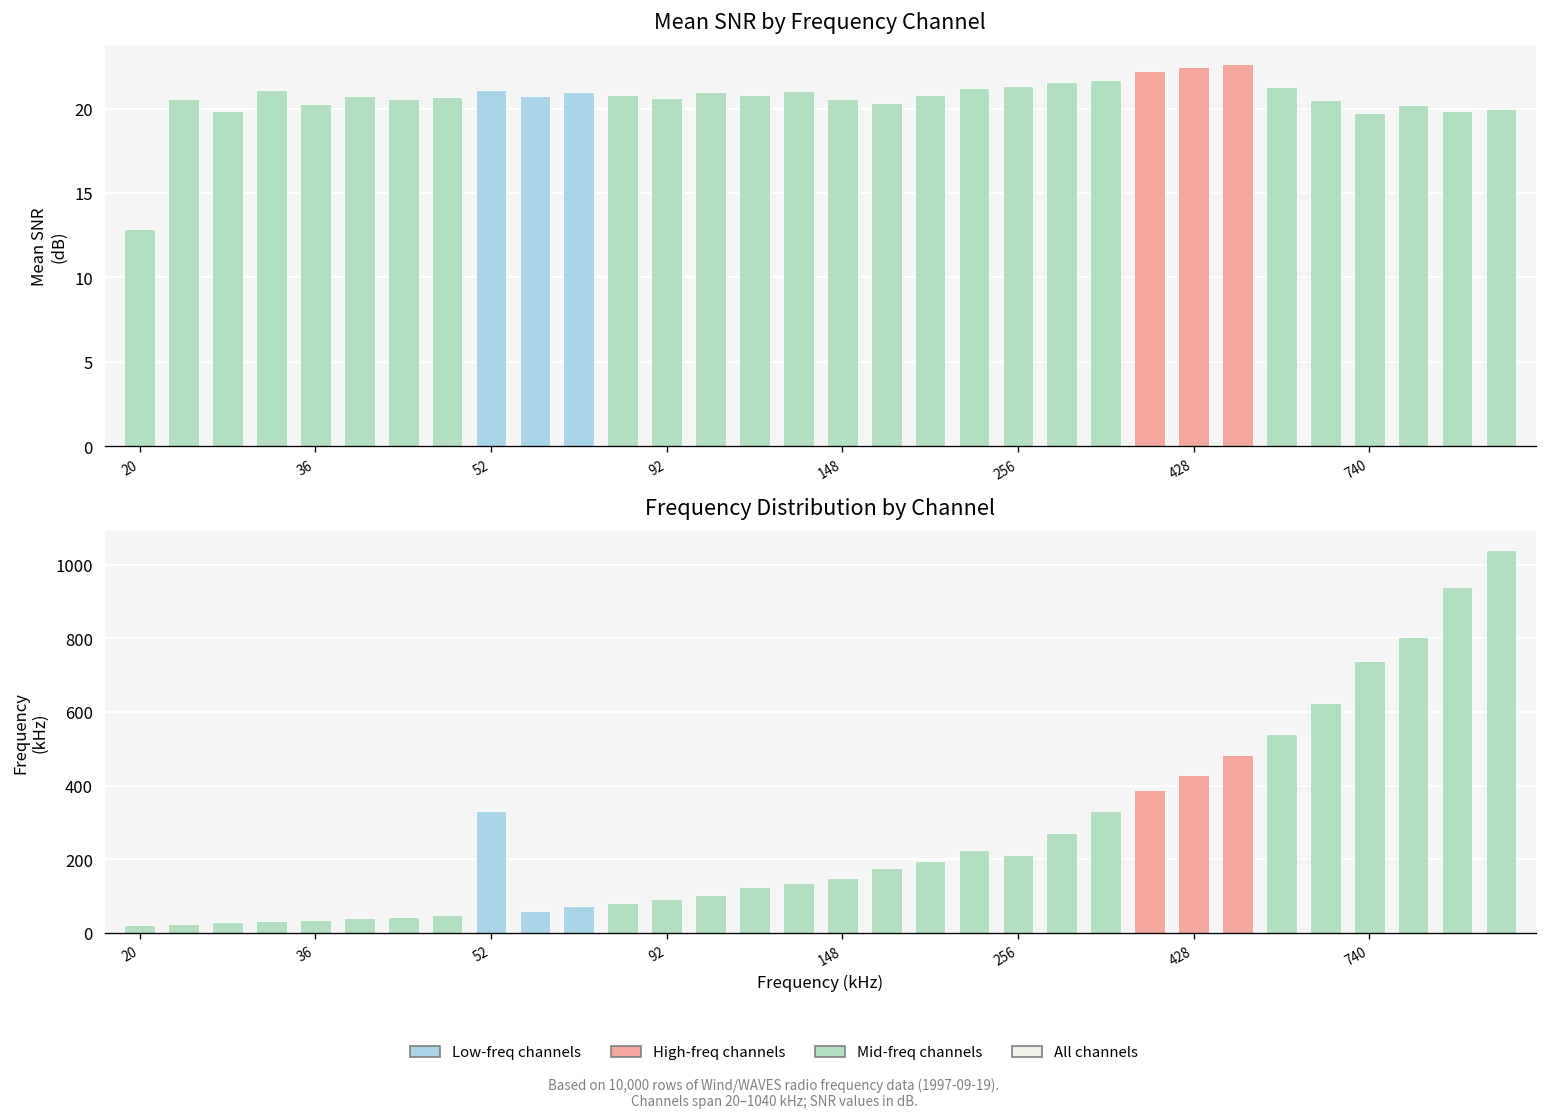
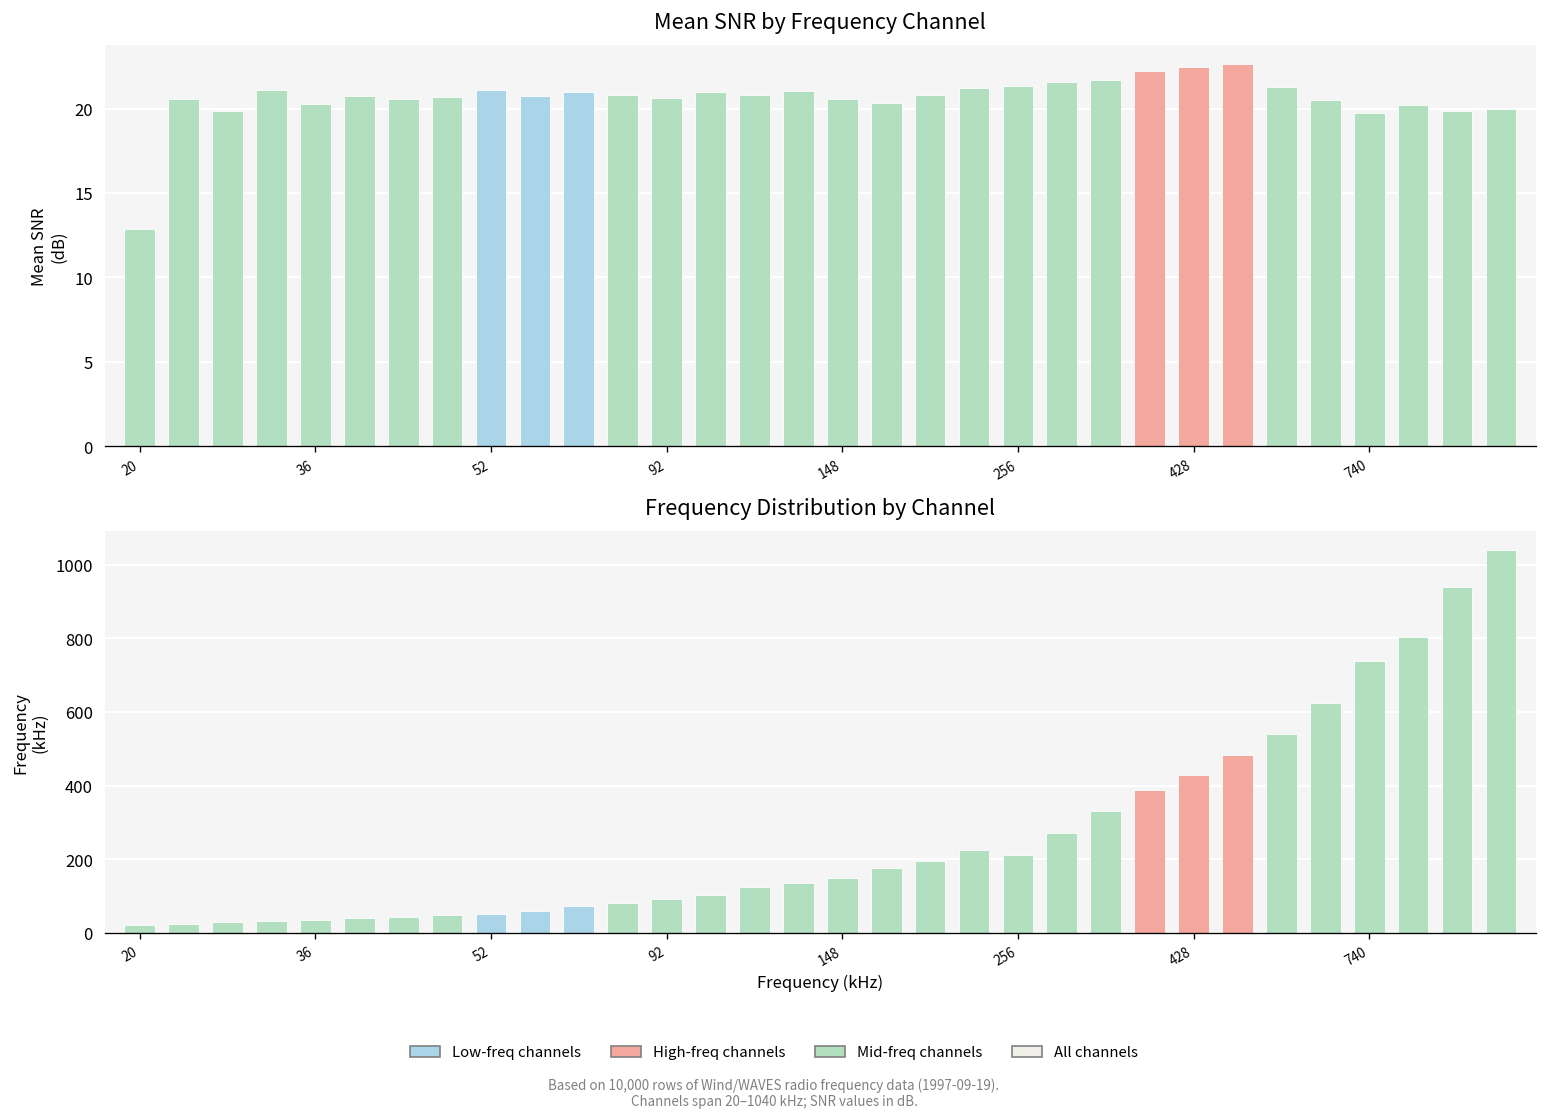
  {
    "Mean SNR by Frequency Channel": {
      "20": 12.9,
      "36": 20.3,
      "52": 21.1,
      "92": 20.6,
      "148": 20.6,
      "256": 21.4,
      "428": 22.5,
      "740": 19.7
    },
    "Frequency Distribution by Channel": {
      "20": 20,
      "36": 40,
-     "52": 330,
+     "52": 50,
      "92": 90,
      "148": 150,
      "256": 210,
      "428": 430,
      "740": 740
    }
  }
